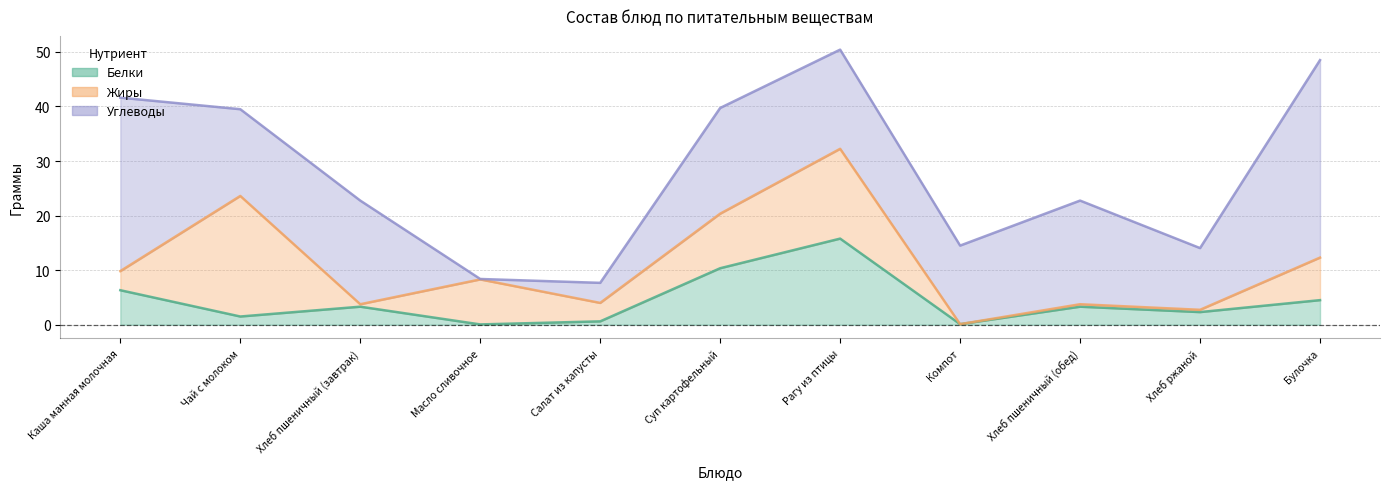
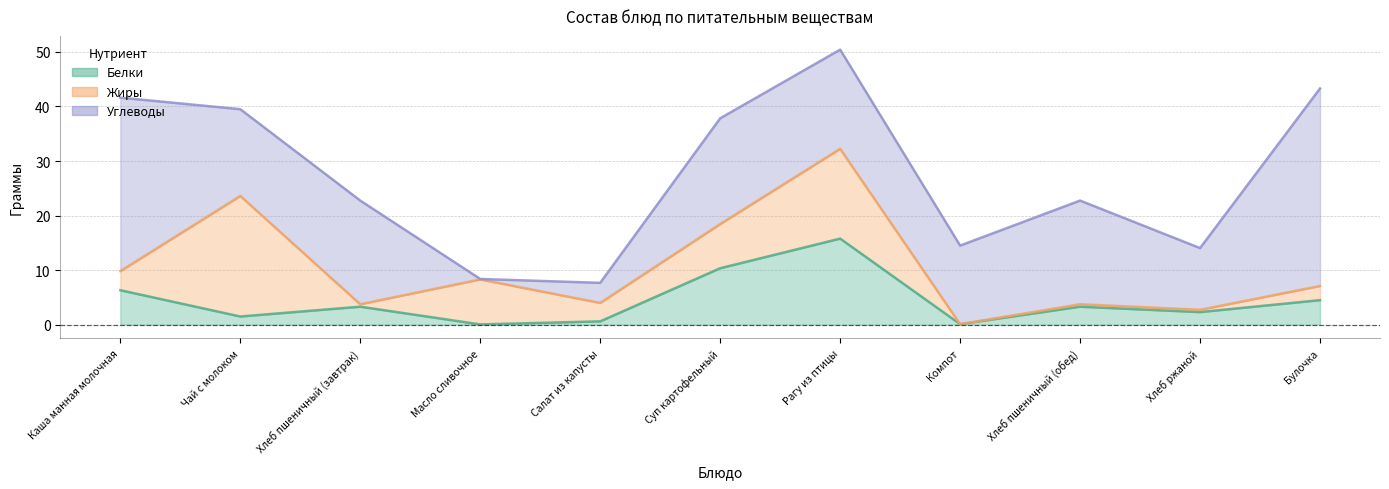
  {
    "Жиры": {
      "Каша манная молочная": 4,
      "Чай с молоком": 22,
      "Салат из капусты": 3,
-     "Суп картофельный": 10,
+     "Суп картофельный": 8,
      "Рагу из птицы": 16,
-     "Булочка": 8
+     "Булочка": 3
    }
  }
